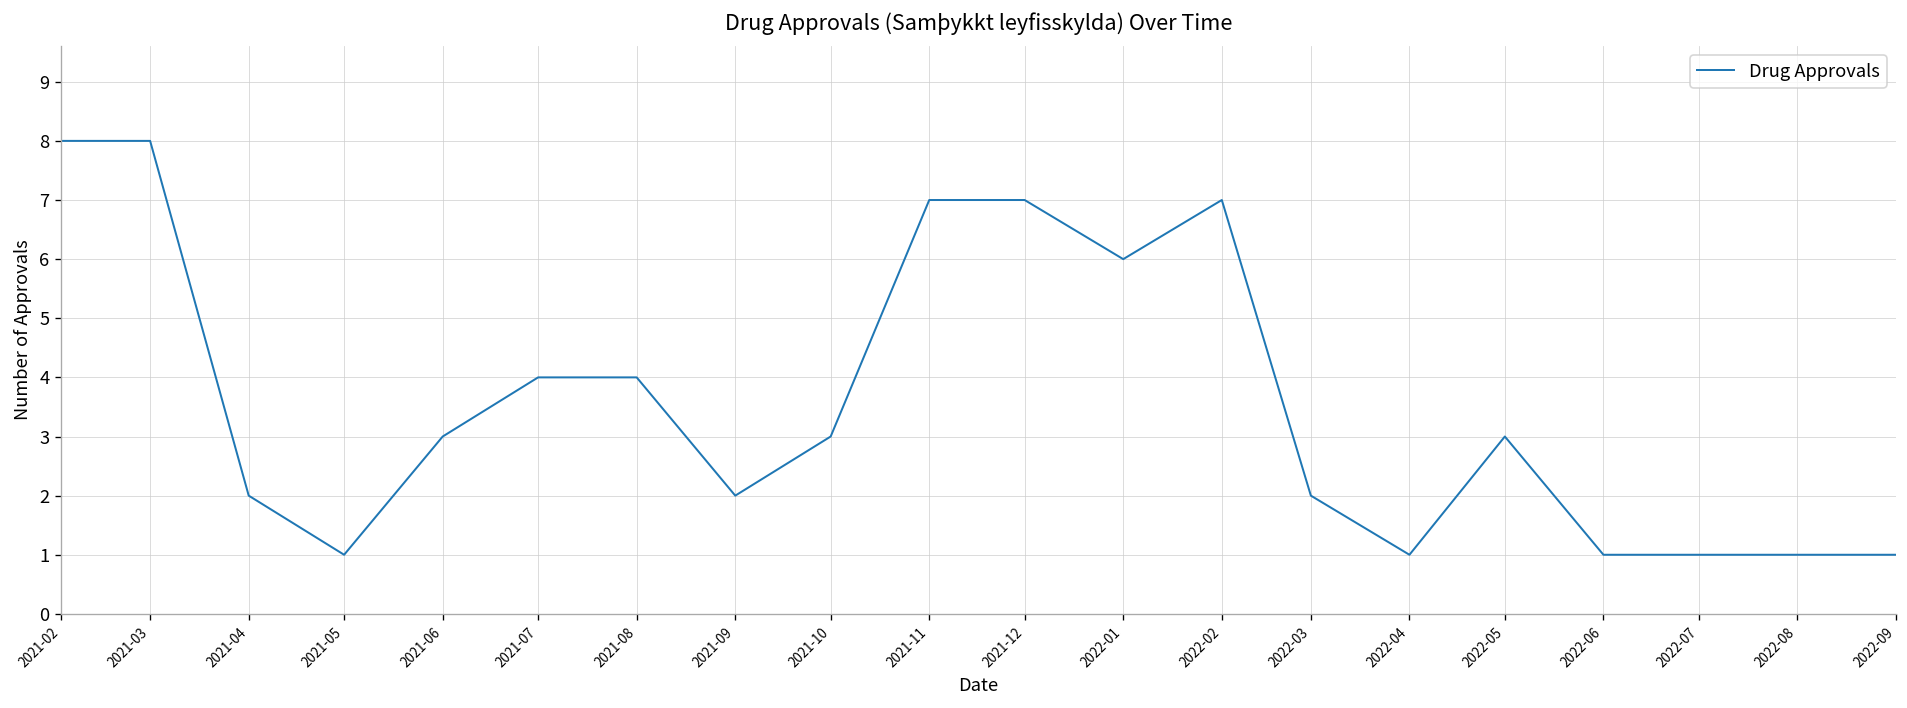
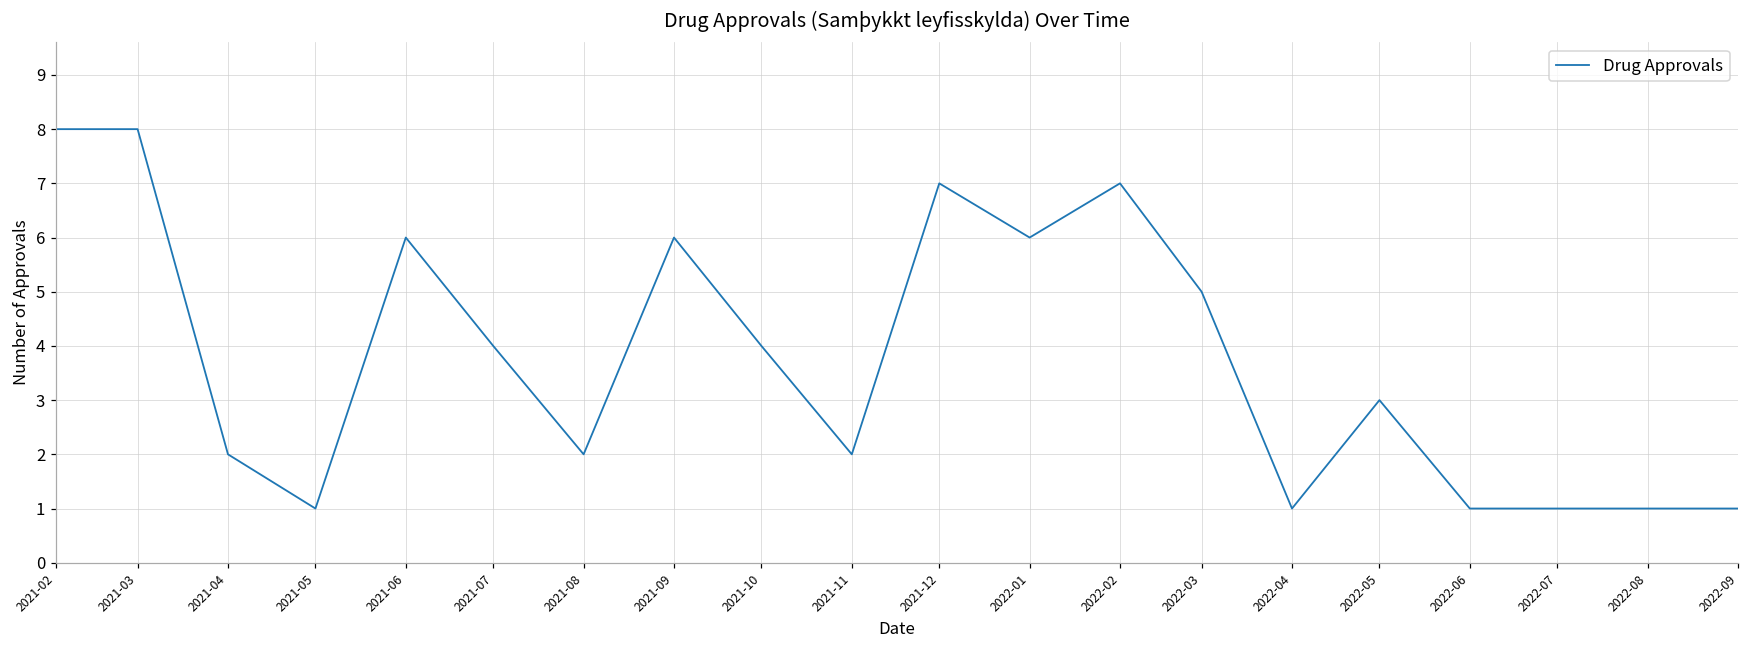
  {
    "2021-02": 8,
    "2021-03": 8,
    "2021-04": 2,
    "2021-05": 1,
-   "2021-06": 3,
+   "2021-06": 6,
    "2021-07": 4,
-   "2021-08": 4,
-   "2021-09": 2,
-   "2021-10": 3,
-   "2021-11": 7,
+   "2021-08": 2,
+   "2021-09": 6,
+   "2021-10": 4,
+   "2021-11": 2,
    "2021-12": 7,
    "2022-01": 6,
    "2022-02": 7,
-   "2022-03": 2,
+   "2022-03": 5,
    "2022-04": 1,
    "2022-05": 3,
    "2022-06": 1,
    "2022-07": 1,
    "2022-08": 1,
    "2022-09": 1
  }
